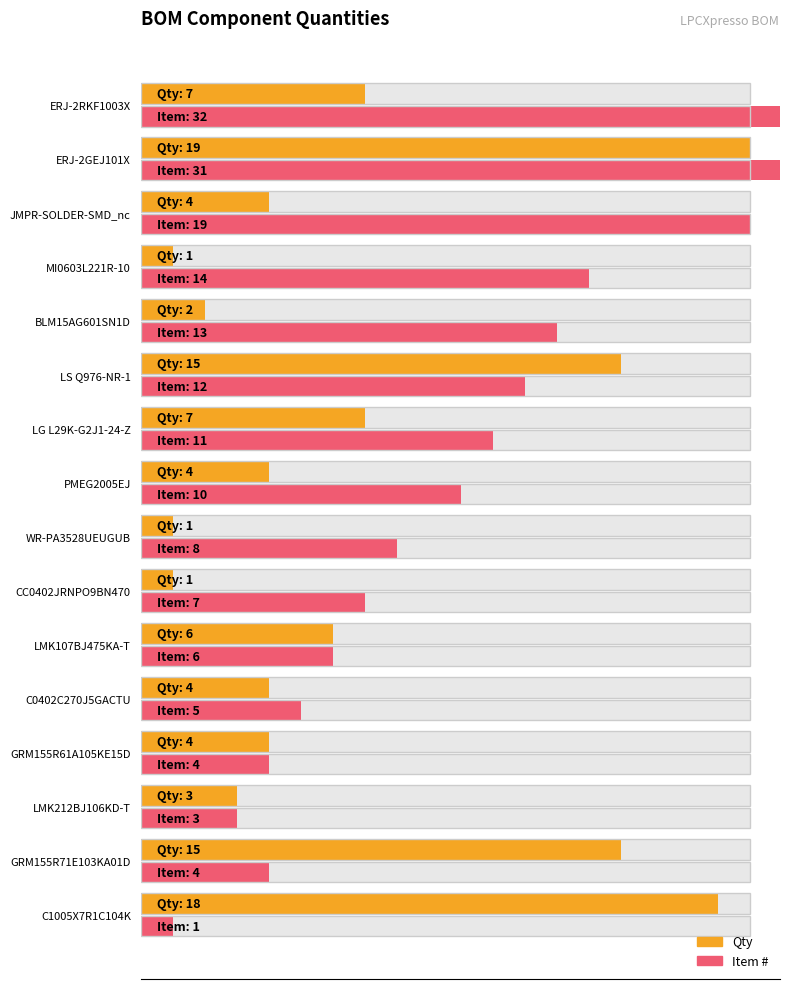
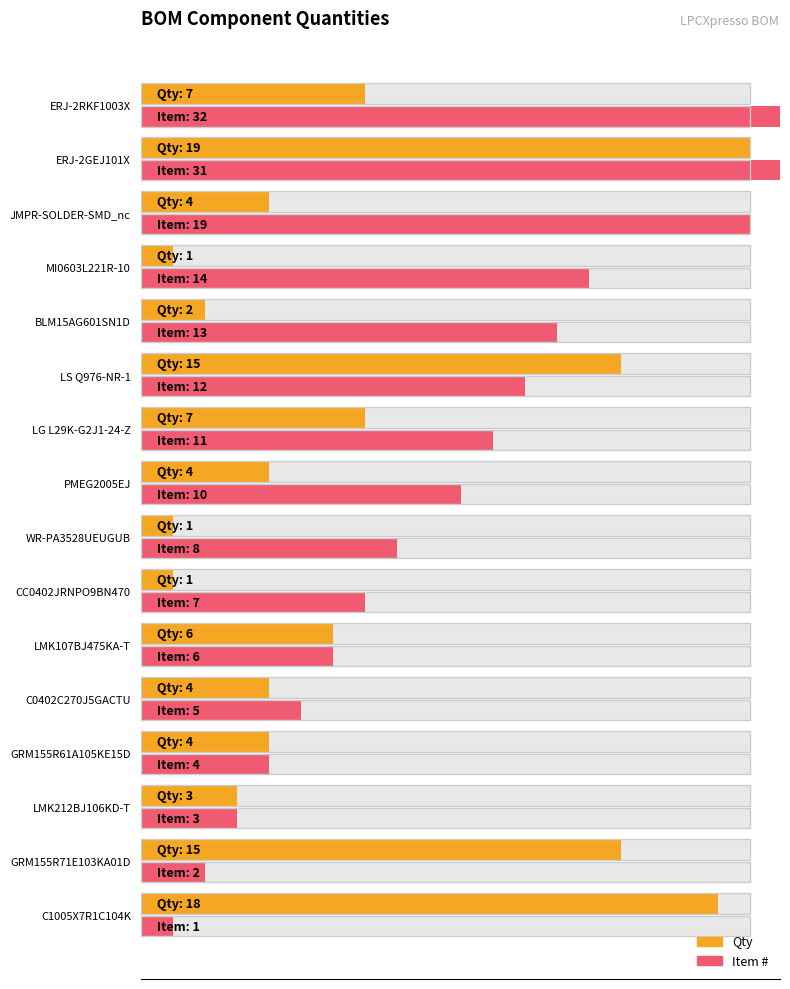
  {
    "Qty": {
      "ERJ-2GEJ101X": 19
    },
    "Item #": {
      "JMPR-SOLDER-SMD_nc": 19,
-     "GRM155R71E103KA01D": 4
+     "GRM155R71E103KA01D": 2
    }
  }
